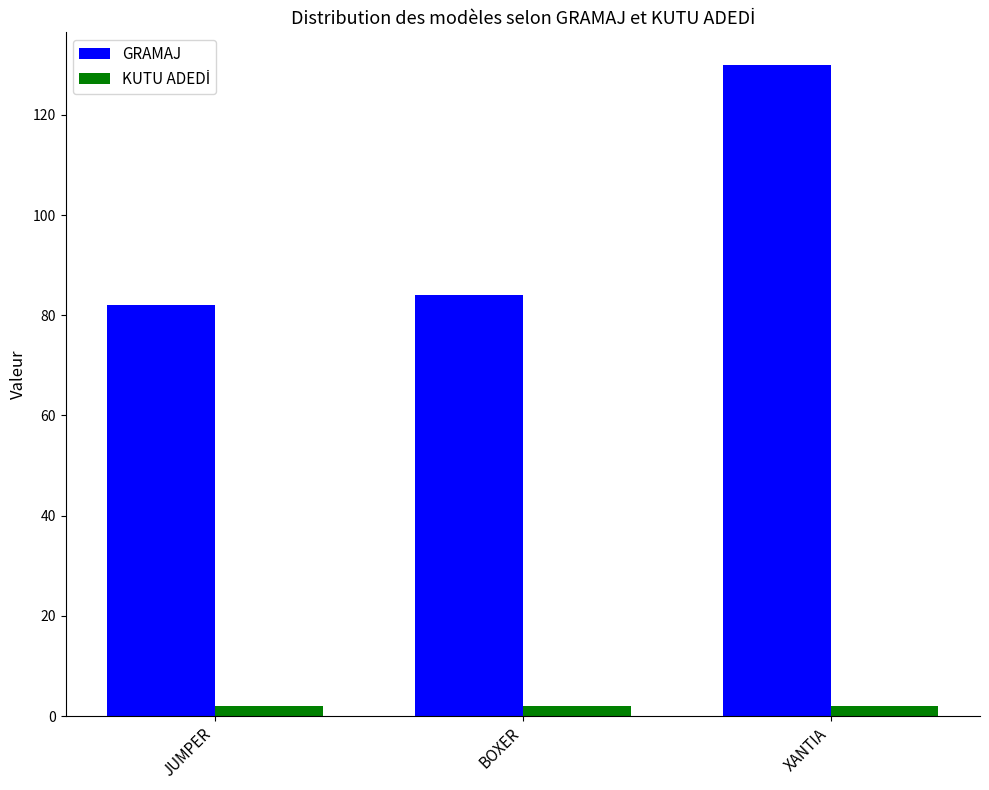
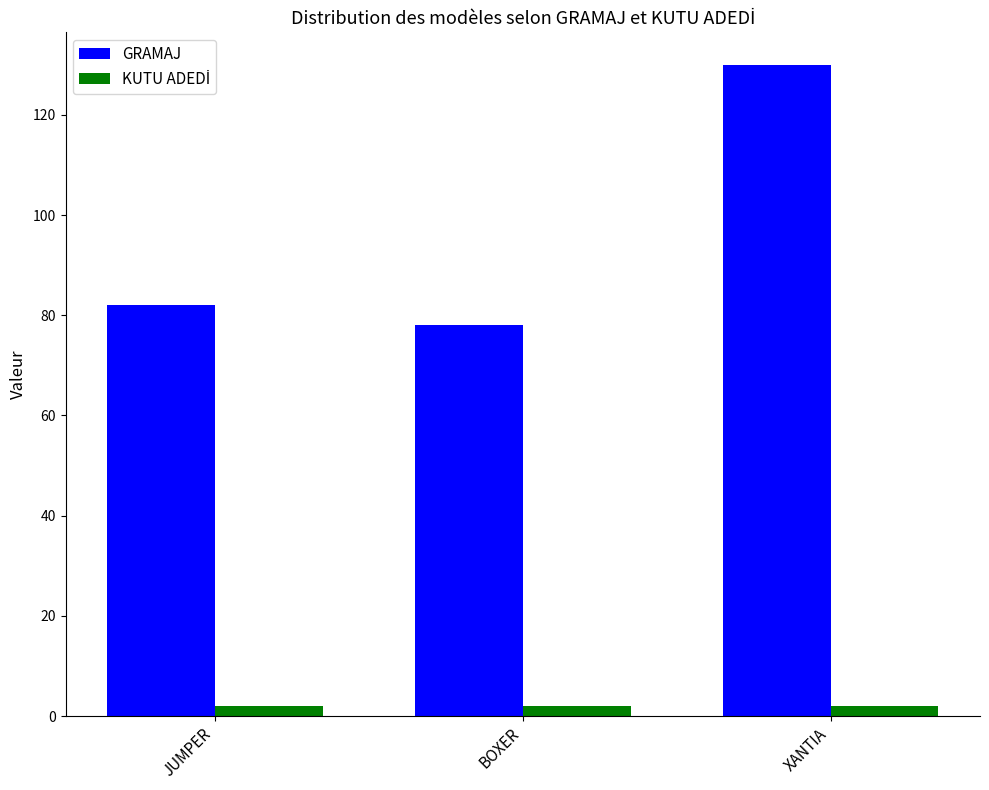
  {
    "GRAMAJ": {
      "JUMPER": 82,
-     "BOXER": 84,
+     "BOXER": 78,
      "XANTIA": 130
    },
    "KUTU ADEDİ": {
      "JUMPER": 2,
      "BOXER": 2,
      "XANTIA": 2
    }
  }
